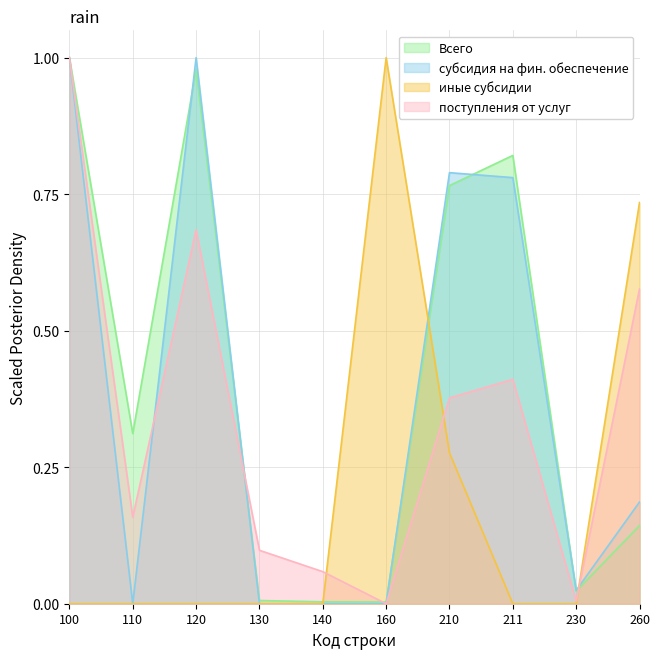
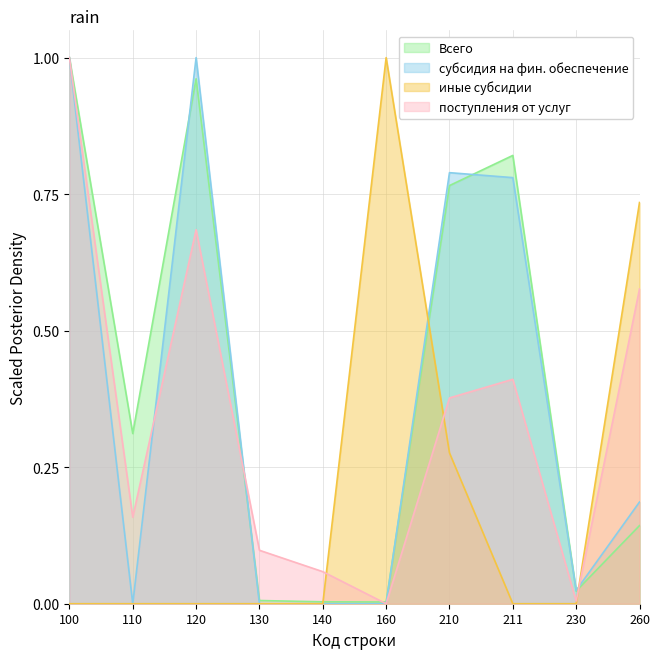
  {
    "Всего": {
      "110": 0.31,
-     "120": 0.98,
+     "120": 0.96,
      "130": 0.01,
      "210": 0.77,
      "211": 0.82,
      "260": 0.14
    },
    "субсидия на фин. обеспечение": {
      "120": 1.00,
      "210": 0.79,
      "211": 0.78,
      "260": 0.19
    },
    "иные субсидии": {
      "100": 0.00,
      "120": 0.00,
      "160": 1.00,
      "210": 0.28,
      "211": 0.00,
      "230": 0.00,
      "260": 0.73
    },
    "поступления от услуг": {
      "110": 0.16,
      "120": 0.68,
      "130": 0.10,
      "140": 0.06,
      "210": 0.38,
      "211": 0.41,
      "230": 0.00,
      "260": 0.58
    }
  }
